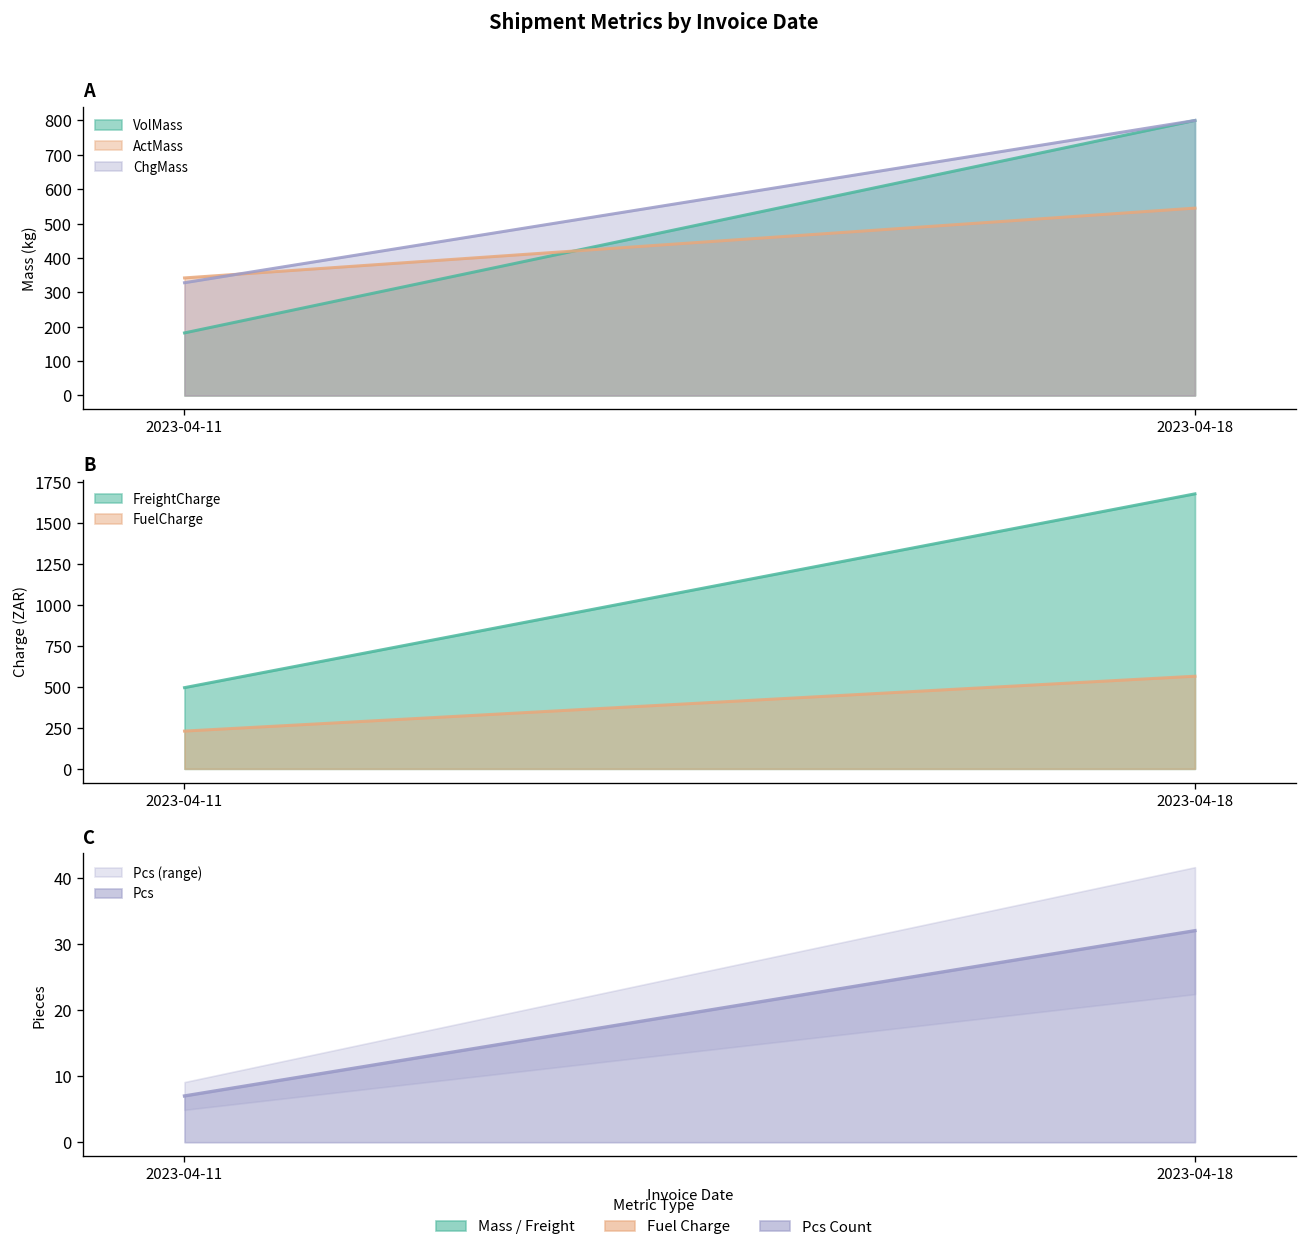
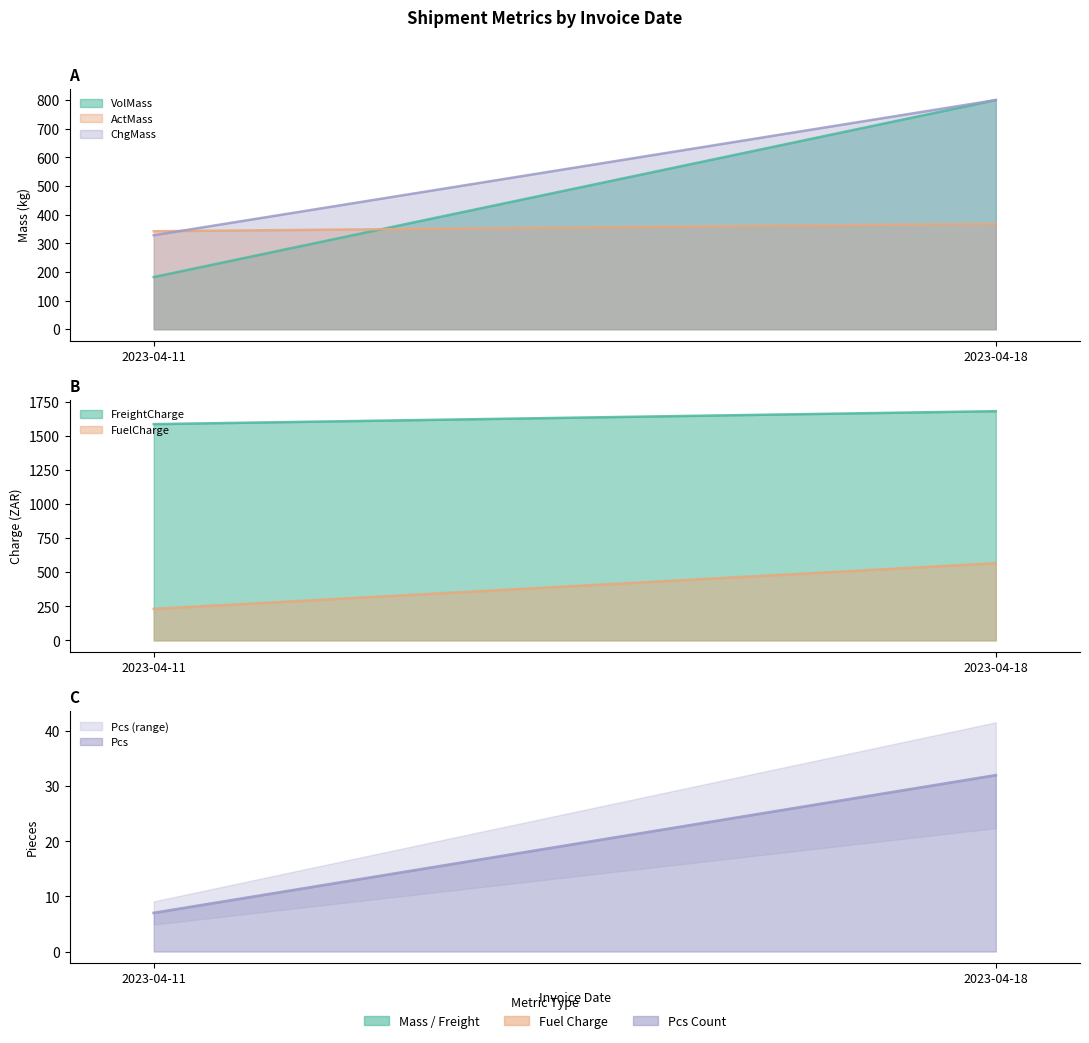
  {
    "A": {
      "VolMass": {
        "2023-04-11": 180
      },
      "ActMass": {
        "2023-04-11": 340,
-       "2023-04-18": 550
+       "2023-04-18": 370
      },
      "ChgMass": {
        "2023-04-11": 330
      }
    },
    "B": {
      "FreightCharge": {
-       "2023-04-11": 500,
+       "2023-04-11": 1590,
        "2023-04-18": 1680
      },
      "FuelCharge": {
        "2023-04-11": 230,
        "2023-04-18": 570
      }
    }
  }
